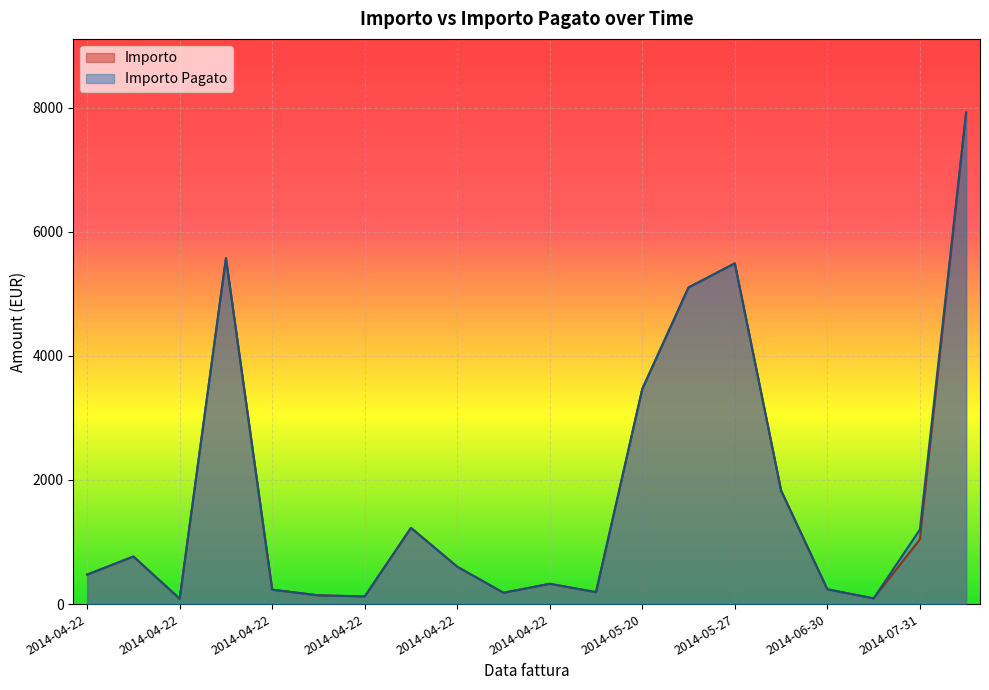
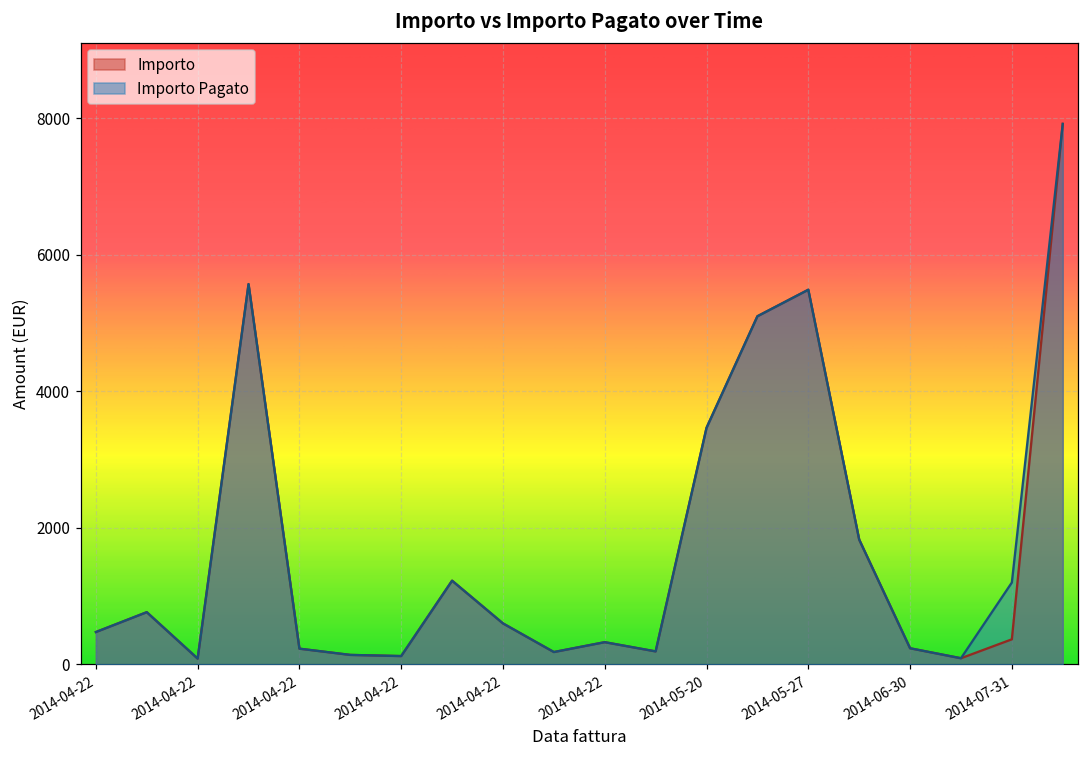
  {
    "Importo": {
-     "2014-07-31": 1000
+     "2014-07-31": 400
    },
    "Importo Pagato": {
      "2014-07-31": 1200
    }
  }
